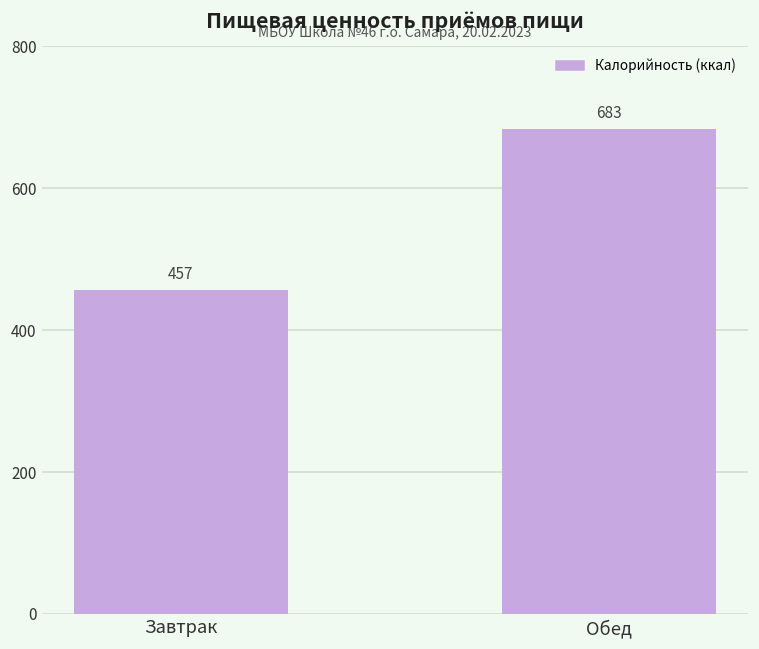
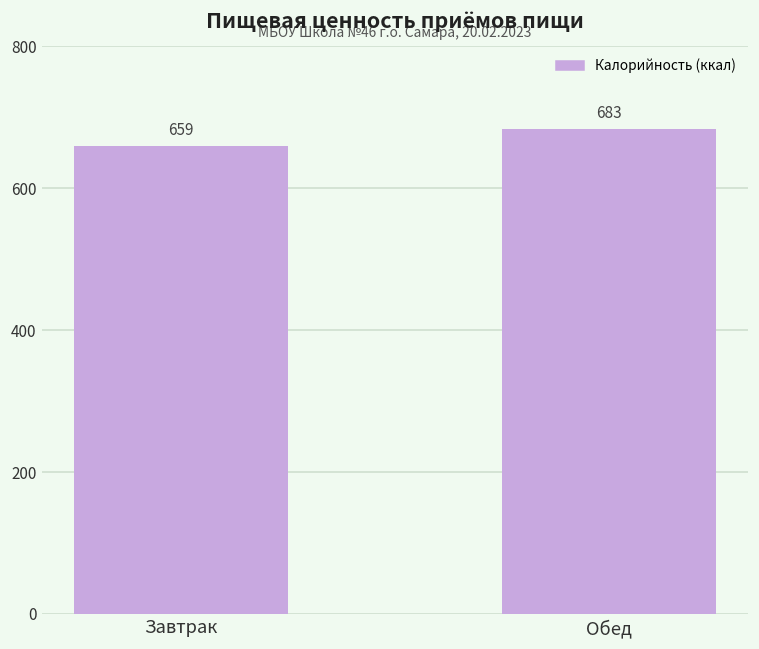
  {
-   "Завтрак": 457,
+   "Завтрак": 659,
    "Обед": 683
  }
